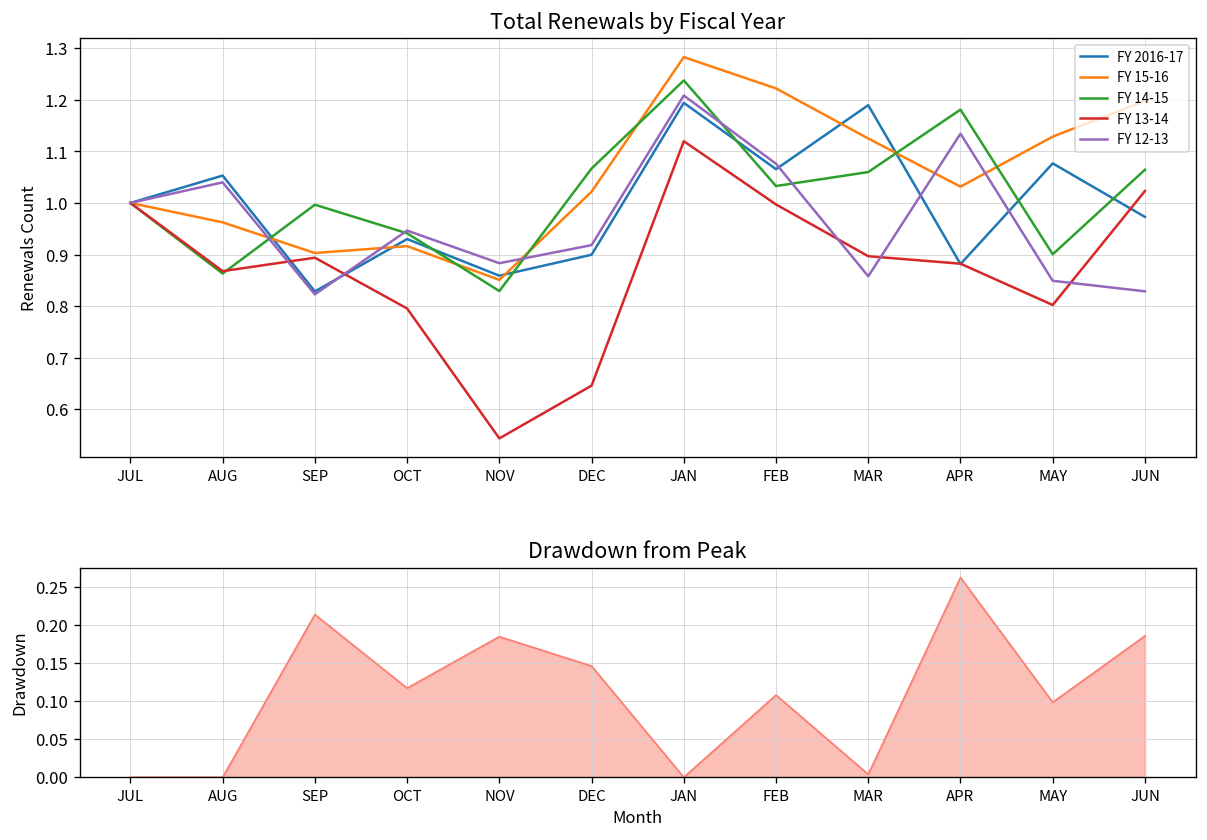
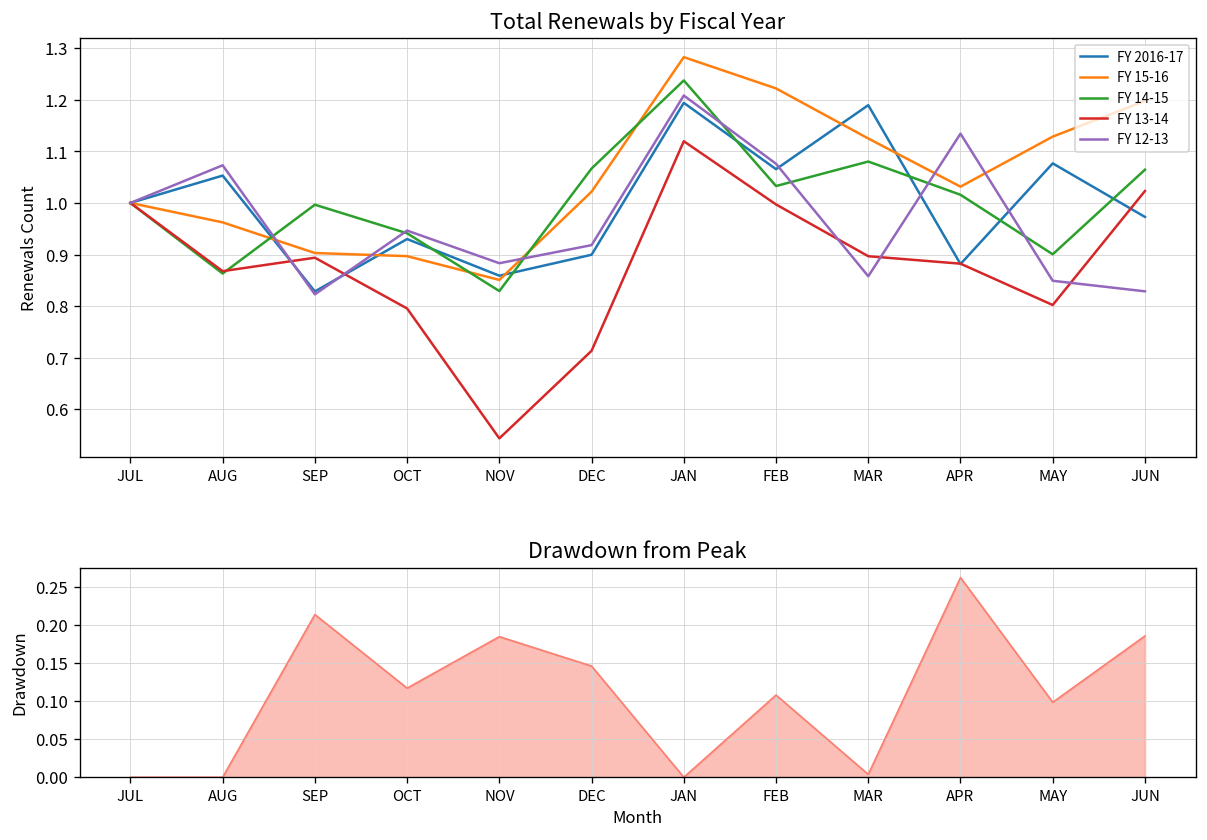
  {
    "Total Renewals by Fiscal Year": {
      "FY 2016-17": {
        "AUG": 1.05,
        "OCT": 0.93,
        "NOV": 0.86,
        "DEC": 0.90,
        "JAN": 1.19,
        "FEB": 1.07,
        "MAR": 1.19,
        "MAY": 1.08,
        "JUN": 0.97
      },
      "FY 15-16": {
        "AUG": 0.96,
        "SEP": 0.90,
-       "OCT": 0.92,
+       "OCT": 0.90,
        "NOV": 0.85,
        "DEC": 1.02,
        "JAN": 1.28,
        "FEB": 1.22,
        "MAR": 1.13,
        "APR": 1.03,
        "MAY": 1.13
      },
      "FY 14-15": {
        "SEP": 1.00,
        "NOV": 0.83,
        "DEC": 1.07,
        "JAN": 1.24,
        "FEB": 1.03,
-       "MAR": 1.06,
-       "APR": 1.18,
+       "MAR": 1.08,
+       "APR": 1.02,
        "MAY": 0.90,
        "JUN": 1.06
      },
      "FY 13-14": {
        "SEP": 0.89,
        "OCT": 0.80,
        "NOV": 0.54,
-       "DEC": 0.65,
+       "DEC": 0.71,
        "JAN": 1.12,
        "FEB": 1.00,
        "MAR": 0.90,
        "MAY": 0.80,
        "JUN": 1.02
      },
      "FY 12-13": {
-       "AUG": 1.04,
+       "AUG": 1.07,
        "NOV": 0.88,
        "DEC": 0.92,
        "JAN": 1.21,
        "FEB": 1.08,
        "MAR": 0.86,
        "APR": 1.13,
        "MAY": 0.85,
        "JUN": 0.83
      }
    },
    "Drawdown from Peak": {
      "JUL": 0.00,
      "AUG": 0.00,
      "SEP": 0.21,
      "OCT": 0.12,
      "NOV": 0.18,
      "DEC": 0.15,
      "JAN": 0.00,
      "FEB": 0.11,
      "MAR": 0.00,
      "APR": 0.26,
      "MAY": 0.10,
      "JUN": 0.19
    }
  }
